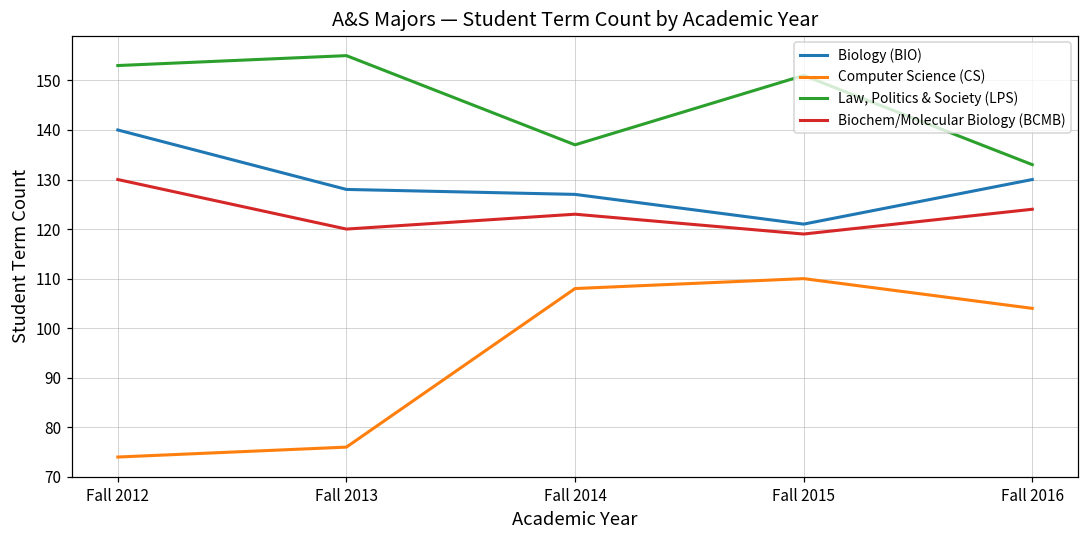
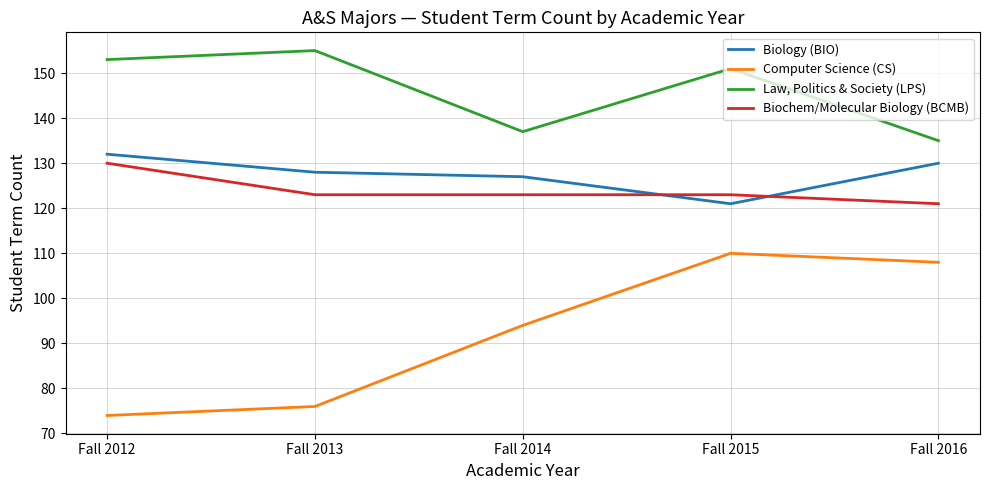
  {
    "Biology (BIO)": {
-     "Fall 2012": 140,
+     "Fall 2012": 132,
      "Fall 2013": 128,
      "Fall 2014": 127,
      "Fall 2015": 121,
      "Fall 2016": 130
    },
    "Computer Science (CS)": {
      "Fall 2012": 74,
      "Fall 2013": 76,
-     "Fall 2014": 108,
+     "Fall 2014": 94,
      "Fall 2015": 110,
-     "Fall 2016": 104
+     "Fall 2016": 108
    },
    "Law, Politics & Society (LPS)": {
      "Fall 2012": 153,
      "Fall 2013": 155,
      "Fall 2014": 137,
-     "Fall 2016": 133
+     "Fall 2016": 135
    },
    "Biochem/Molecular Biology (BCMB)": {
      "Fall 2012": 130,
-     "Fall 2013": 120,
+     "Fall 2013": 123,
      "Fall 2014": 123,
-     "Fall 2015": 119,
-     "Fall 2016": 124
+     "Fall 2015": 123,
+     "Fall 2016": 121
    }
  }
